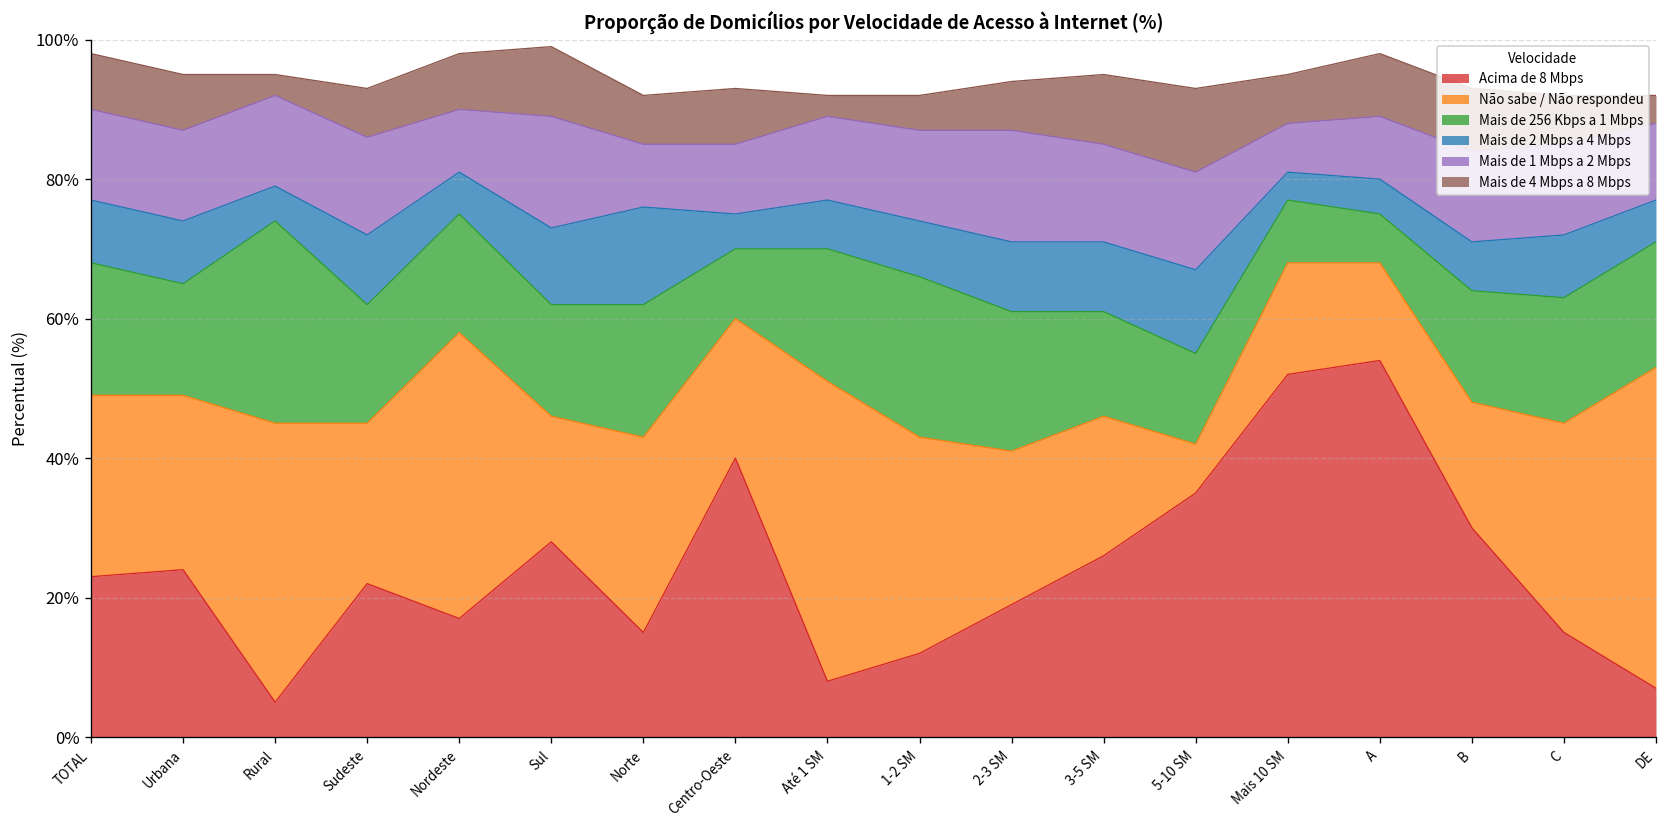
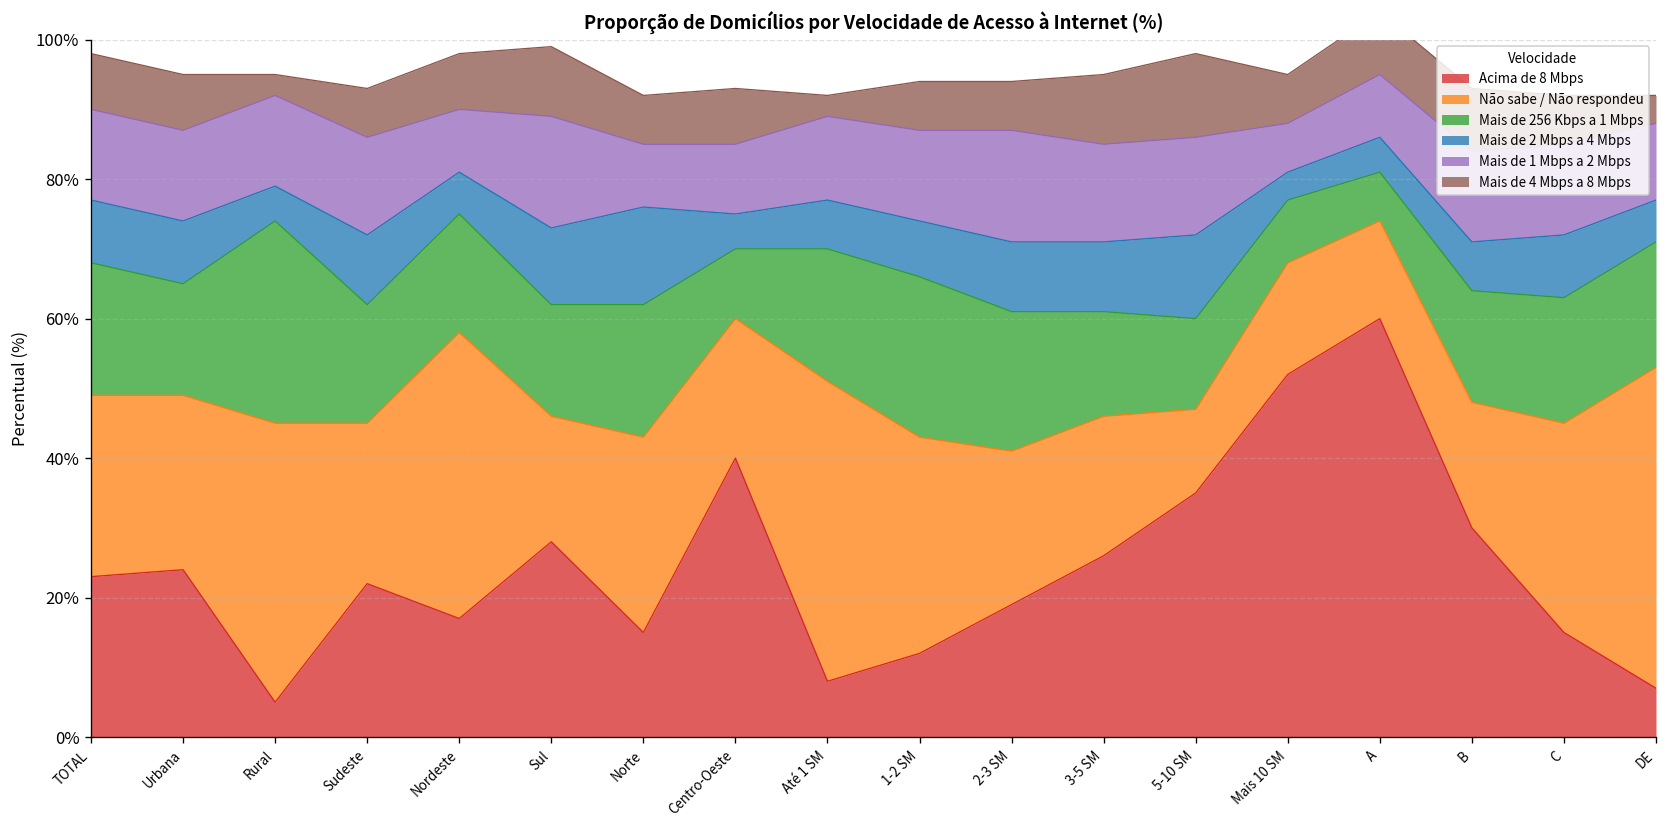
  {
    "Acima de 8 Mbps": {
      "TOTAL": "23%",
      "Urbana": "24%",
      "Rural": "5%",
      "Sudeste": "22%",
      "Nordeste": "17%",
      "Sul": "28%",
      "Norte": "15%",
      "Centro-Oeste": "40%",
      "Até 1 SM": "8%",
      "1-2 SM": "12%",
      "2-3 SM": "19%",
      "3-5 SM": "26%",
      "5-10 SM": "35%",
      "Mais 10 SM": "52%",
-     "A": "54%",
+     "A": "60%",
      "B": "30%",
      "C": "15%",
      "DE": "7%"
    },
    "Não sabe / Não respondeu": {
      "TOTAL": "26%",
      "Urbana": "25%",
      "Rural": "40%",
      "Sudeste": "23%",
      "Nordeste": "41%",
      "Sul": "18%",
      "Norte": "28%",
      "Centro-Oeste": "20%",
      "Até 1 SM": "43%",
      "1-2 SM": "31%",
      "2-3 SM": "22%",
      "3-5 SM": "20%",
-     "5-10 SM": "7%",
+     "5-10 SM": "12%",
      "Mais 10 SM": "16%",
      "A": "14%",
      "B": "18%",
      "C": "30%",
      "DE": "46%"
    },
    "Mais de 256 Kbps a 1 Mbps": {
      "TOTAL": "19%",
      "Urbana": "16%",
      "Rural": "29%",
      "Sudeste": "17%",
      "Nordeste": "17%",
      "Sul": "16%",
      "Norte": "19%",
      "Centro-Oeste": "10%",
      "Até 1 SM": "19%",
      "1-2 SM": "23%",
      "2-3 SM": "20%",
      "3-5 SM": "15%",
      "5-10 SM": "13%",
      "Mais 10 SM": "9%",
      "A": "7%",
      "B": "16%",
      "C": "18%",
      "DE": "18%"
    },
    "Mais de 2 Mbps a 4 Mbps": {
      "TOTAL": "9%",
      "Urbana": "9%",
      "Rural": "5%",
      "Sudeste": "10%",
      "Nordeste": "6%",
      "Sul": "11%",
      "Norte": "14%",
      "Centro-Oeste": "5%",
      "Até 1 SM": "7%",
      "1-2 SM": "8%",
      "2-3 SM": "10%",
      "3-5 SM": "10%",
      "5-10 SM": "12%",
      "Mais 10 SM": "4%",
      "A": "5%",
      "B": "7%",
      "C": "9%",
      "DE": "6%"
    },
    "Mais de 1 Mbps a 2 Mbps": {
      "TOTAL": "13%",
      "Urbana": "13%",
      "Rural": "13%",
      "Sudeste": "14%",
      "Nordeste": "9%",
      "Sul": "16%",
      "Norte": "9%",
      "Centro-Oeste": "10%",
      "Até 1 SM": "12%",
      "1-2 SM": "13%",
      "2-3 SM": "16%",
      "3-5 SM": "14%",
      "5-10 SM": "14%",
      "Mais 10 SM": "7%",
      "A": "9%",
      "DE": "11%"
    },
    "Mais de 4 Mbps a 8 Mbps": {
      "TOTAL": "8%",
      "Urbana": "8%",
      "Rural": "3%",
      "Sudeste": "7%",
      "Nordeste": "8%",
      "Sul": "10%",
      "Norte": "7%",
      "Centro-Oeste": "8%",
      "Até 1 SM": "3%",
-     "1-2 SM": "5%",
+     "1-2 SM": "7%",
      "2-3 SM": "7%",
      "3-5 SM": "10%",
      "5-10 SM": "12%",
      "Mais 10 SM": "7%",
      "DE": "4%"
    }
  }
